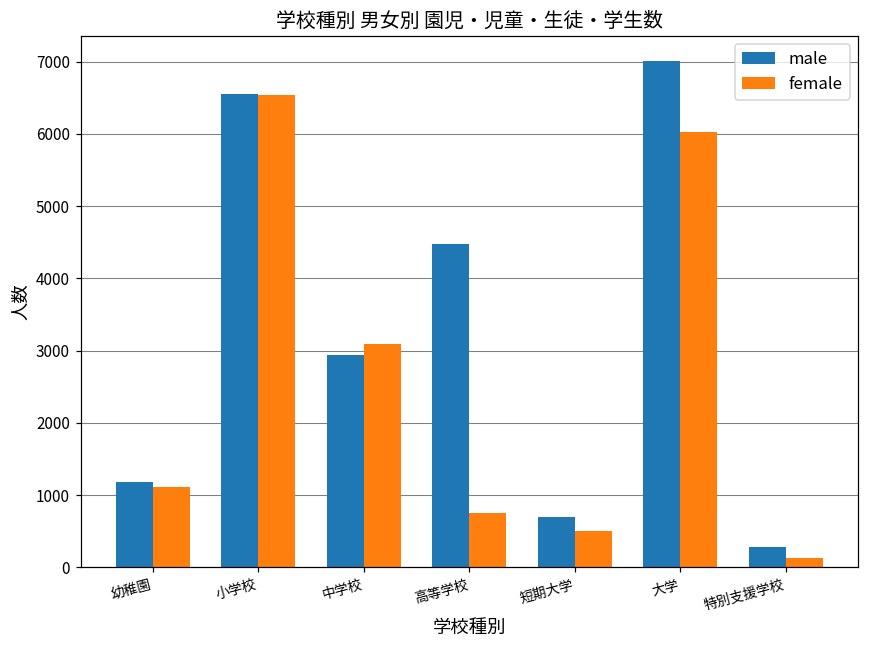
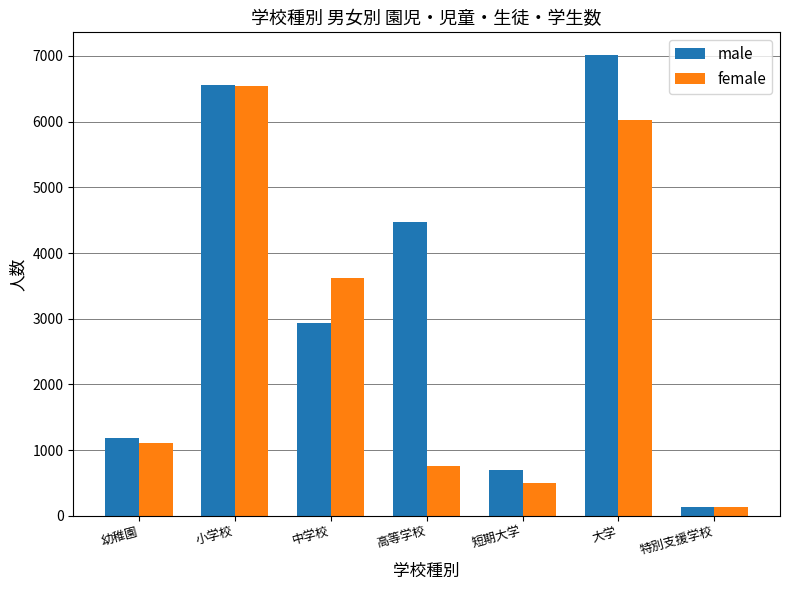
  {
    "male": {
      "幼稚園": 1200,
      "小学校": 6600,
      "中学校": 2900,
      "高等学校": 4500,
      "短期大学": 700,
      "大学": 7000,
-     "特別支援学校": 300
+     "特別支援学校": 100
    },
    "female": {
      "幼稚園": 1100,
      "小学校": 6500,
-     "中学校": 3100,
+     "中学校": 3600,
      "高等学校": 800,
      "短期大学": 500,
      "大学": 6000,
      "特別支援学校": 100
    }
  }
